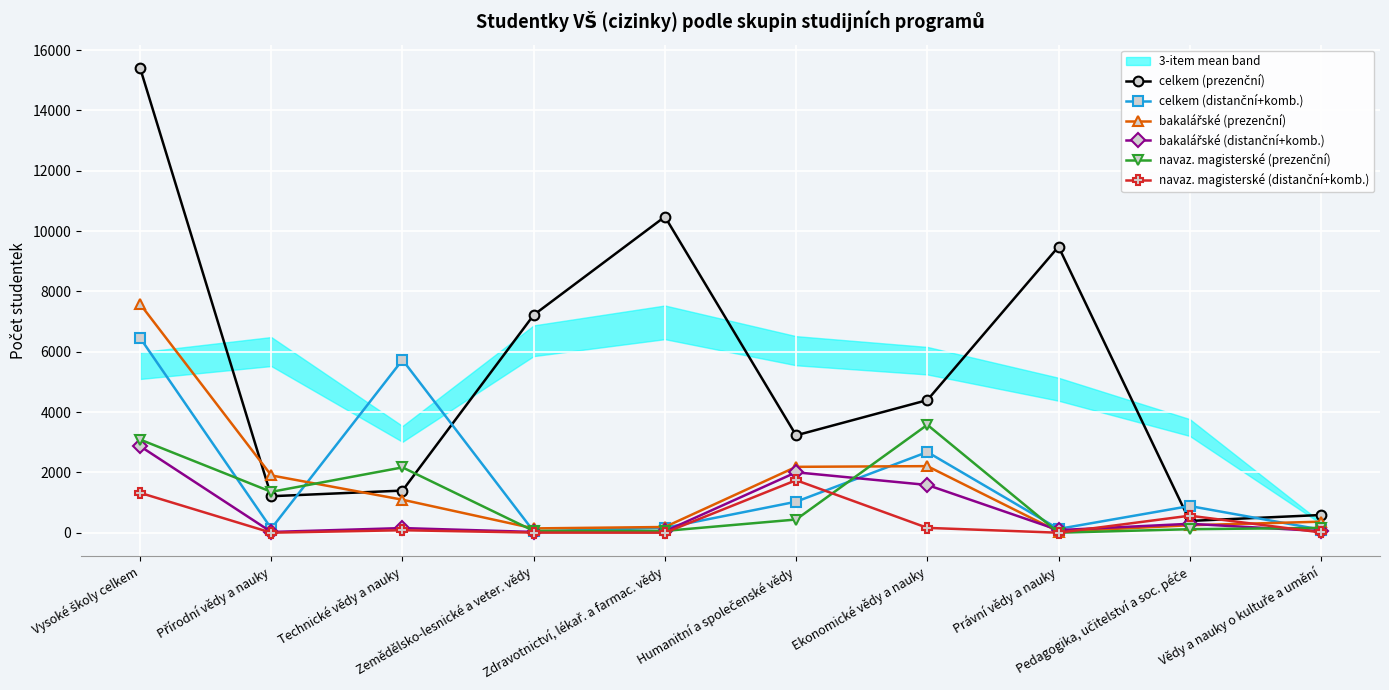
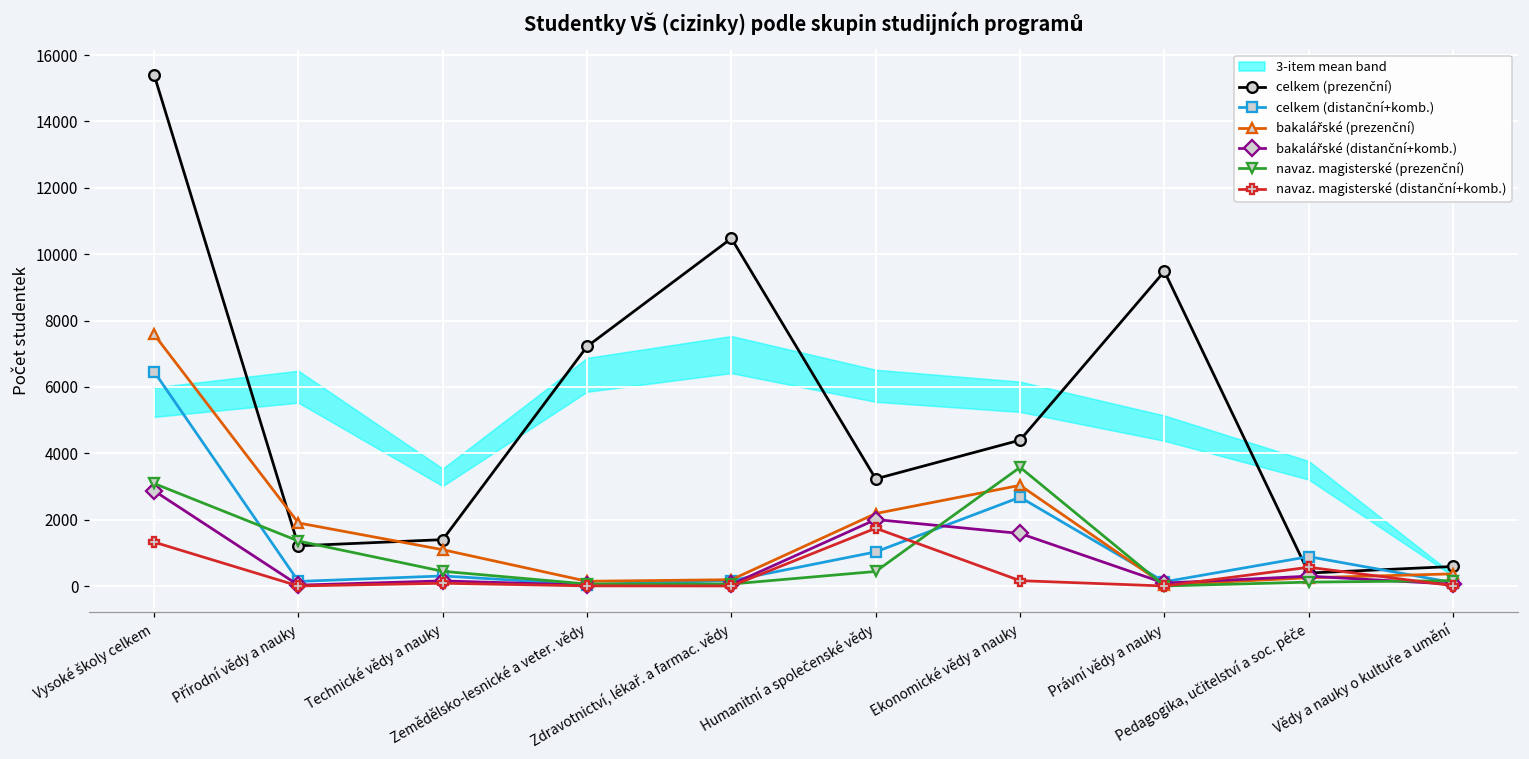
  {
    "celkem (prezenční)": {
      "Vysoké školy celkem": 15400,
      "Přírodní vědy a nauky": 1200,
      "Technické vědy a nauky": 1400,
      "Zemědělsko-lesnické a veter. vědy": 7200,
      "Zdravotnictví, lékař. a farmac. vědy": 10500,
      "Humanitní a společenské vědy": 3200,
      "Ekonomické vědy a nauky": 4400,
      "Právní vědy a nauky": 9500,
      "Pedagogika, učitelství a soc. péče": 400,
      "Vědy a nauky o kultuře a umění": 600
    },
    "celkem (distanční+komb.)": {
      "Vysoké školy celkem": 6500,
      "Přírodní vědy a nauky": 100,
-     "Technické vědy a nauky": 5700,
+     "Technické vědy a nauky": 300,
      "Humanitní a společenské vědy": 1000,
      "Ekonomické vědy a nauky": 2700,
      "Pedagogika, učitelství a soc. péče": 900
    },
    "bakalářské (prezenční)": {
      "Vysoké školy celkem": 7600,
      "Přírodní vědy a nauky": 1900,
      "Technické vědy a nauky": 1100,
      "Humanitní a společenské vědy": 2200,
-     "Ekonomické vědy a nauky": 2200
+     "Ekonomické vědy a nauky": 3000
    },
    "bakalářské (distanční+komb.)": {
      "Vysoké školy celkem": 2900,
      "Humanitní a společenské vědy": 2000,
      "Ekonomické vědy a nauky": 1600
    },
    "navaz. magisterské (prezenční)": {
      "Vysoké školy celkem": 3100,
      "Přírodní vědy a nauky": 1400,
-     "Technické vědy a nauky": 2200,
+     "Technické vědy a nauky": 400,
      "Humanitní a společenské vědy": 400,
      "Ekonomické vědy a nauky": 3600,
      "Pedagogika, učitelství a soc. péče": 100
    },
    "navaz. magisterské (distanční+komb.)": {
      "Vysoké školy celkem": 1300,
      "Humanitní a společenské vědy": 1700,
      "Ekonomické vědy a nauky": 200,
      "Pedagogika, učitelství a soc. péče": 600
    }
  }
